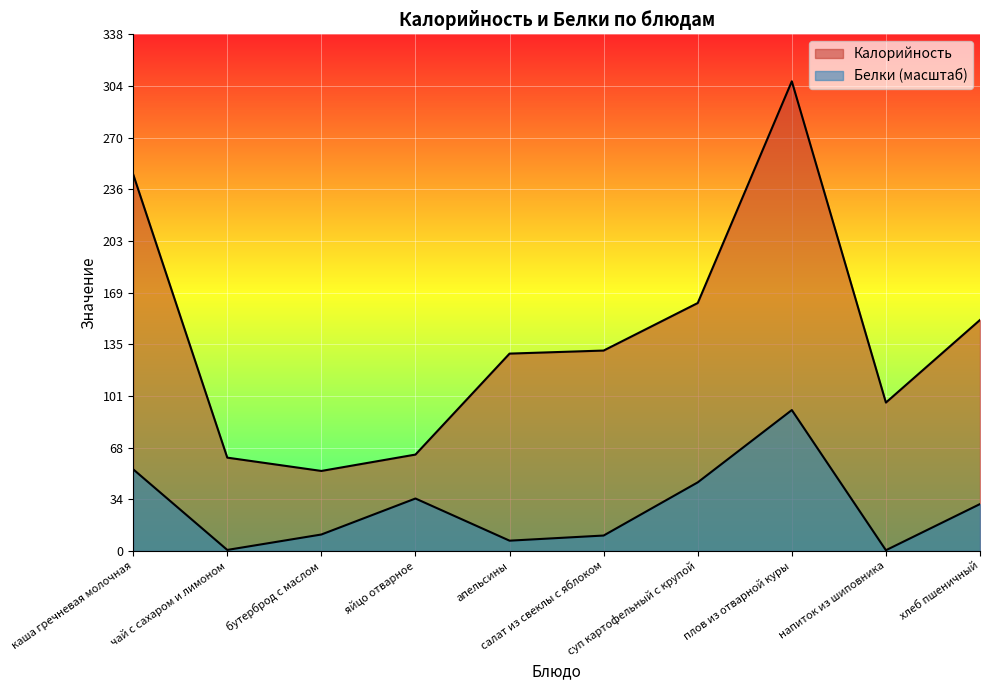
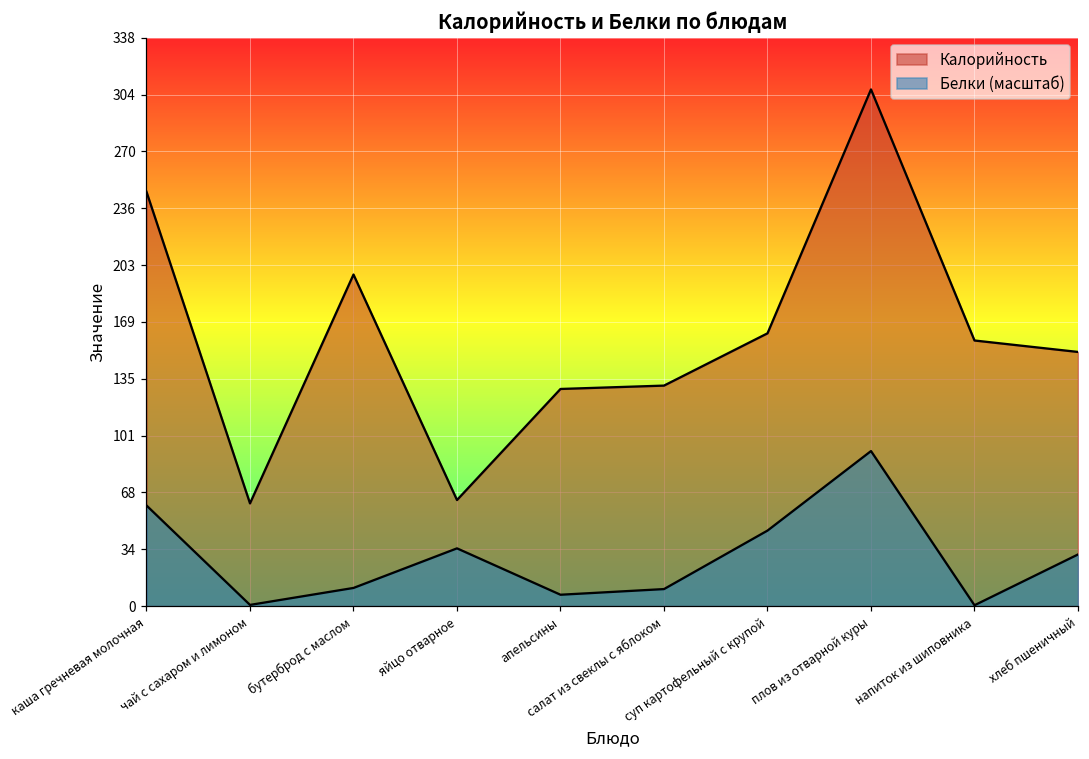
  {
    "Калорийность": {
      "каша гречневая молочная": 246,
      "чай с сахаром и лимоном": 61,
-     "бутерброд с маслом": 52,
+     "бутерброд с маслом": 197,
      "яйцо отварное": 63,
      "апельсины": 129,
      "салат из свеклы с яблоком": 131,
      "суп картофельный с крупой": 162,
      "плов из отварной куры": 307,
-     "напиток из шиповника": 97,
+     "напиток из шиповника": 158,
      "хлеб пшеничный": 151
    },
    "Белки (масштаб)": {
-     "каша гречневая молочная": 53,
+     "каша гречневая молочная": 60,
      "чай с сахаром и лимоном": 1,
      "бутерброд с маслом": 11,
      "яйцо отварное": 34,
      "апельсины": 7,
      "салат из свеклы с яблоком": 10,
      "суп картофельный с крупой": 45,
      "плов из отварной куры": 92,
      "напиток из шиповника": 0,
      "хлеб пшеничный": 31
    }
  }
